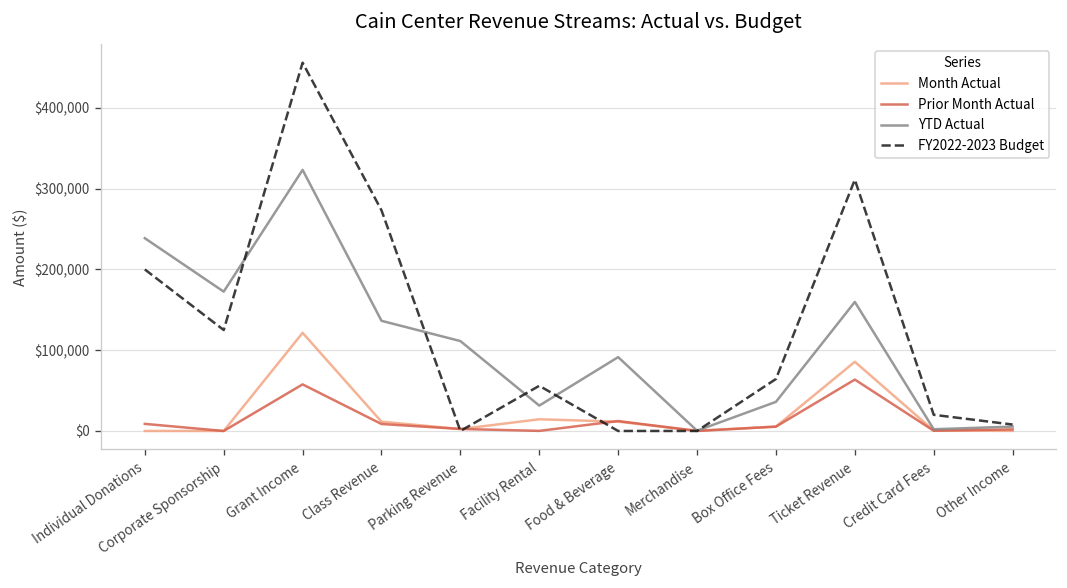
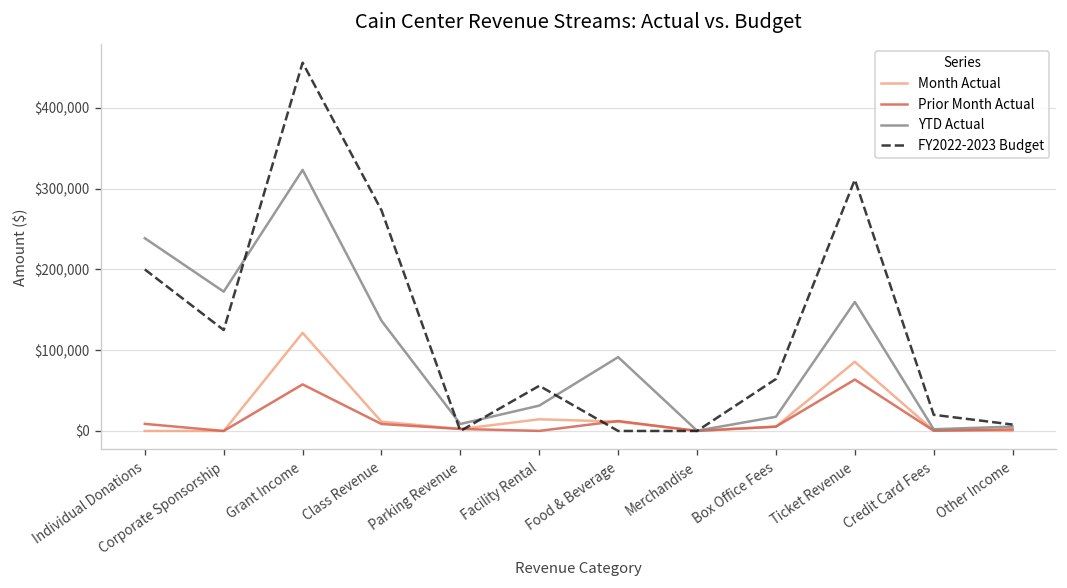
  {
    "Month Actual": {
      "Individual Donations": "$0",
      "Grant Income": "$120,000",
      "Facility Rental": "$10,000",
      "Ticket Revenue": "$90,000"
    },
    "Prior Month Actual": {
      "Individual Donations": "$10,000",
      "Grant Income": "$60,000",
      "Facility Rental": "$0",
      "Ticket Revenue": "$60,000"
    },
    "YTD Actual": {
      "Individual Donations": "$240,000",
      "Corporate Sponsorship": "$170,000",
      "Grant Income": "$320,000",
      "Class Revenue": "$140,000",
-     "Parking Revenue": "$110,000",
+     "Parking Revenue": "$10,000",
      "Facility Rental": "$30,000",
      "Food & Beverage": "$90,000",
-     "Box Office Fees": "$40,000",
+     "Box Office Fees": "$20,000",
      "Ticket Revenue": "$160,000"
    },
    "FY2022-2023 Budget": {
      "Individual Donations": "$200,000",
      "Corporate Sponsorship": "$130,000",
      "Grant Income": "$460,000",
      "Class Revenue": "$270,000",
      "Facility Rental": "$60,000",
      "Food & Beverage": "$0",
      "Box Office Fees": "$60,000",
      "Ticket Revenue": "$310,000",
      "Credit Card Fees": "$20,000"
    }
  }
